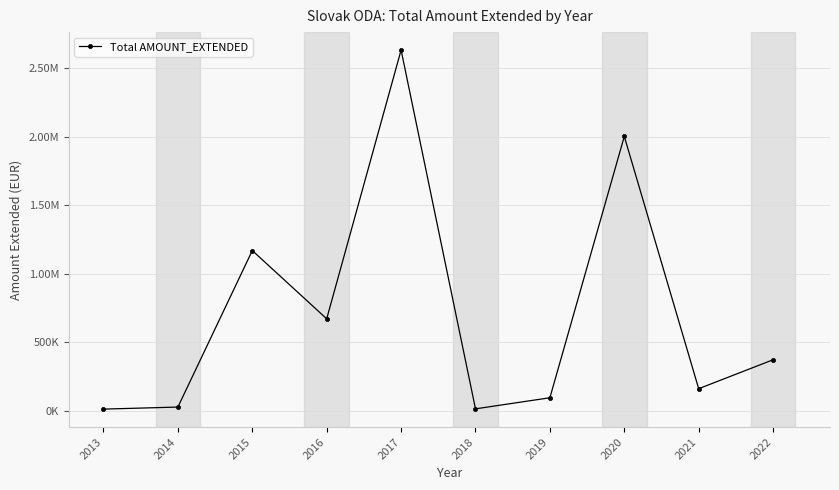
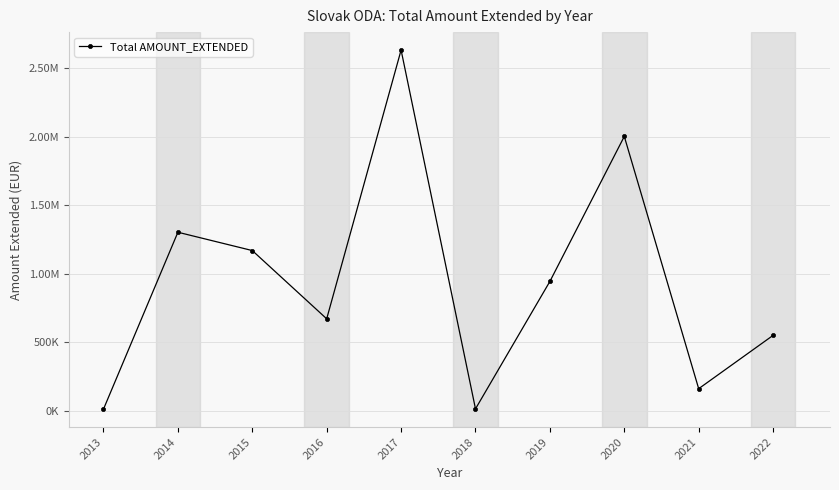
  {
    "2013": 10000,
-   "2014": 30000,
+   "2014": 1300000,
    "2015": 1170000,
    "2016": 670000,
    "2017": 2630000,
    "2018": 10000,
-   "2019": 90000,
+   "2019": 940000,
    "2020": 2000000,
    "2021": 160000,
-   "2022": 370000
+   "2022": 550000
  }
